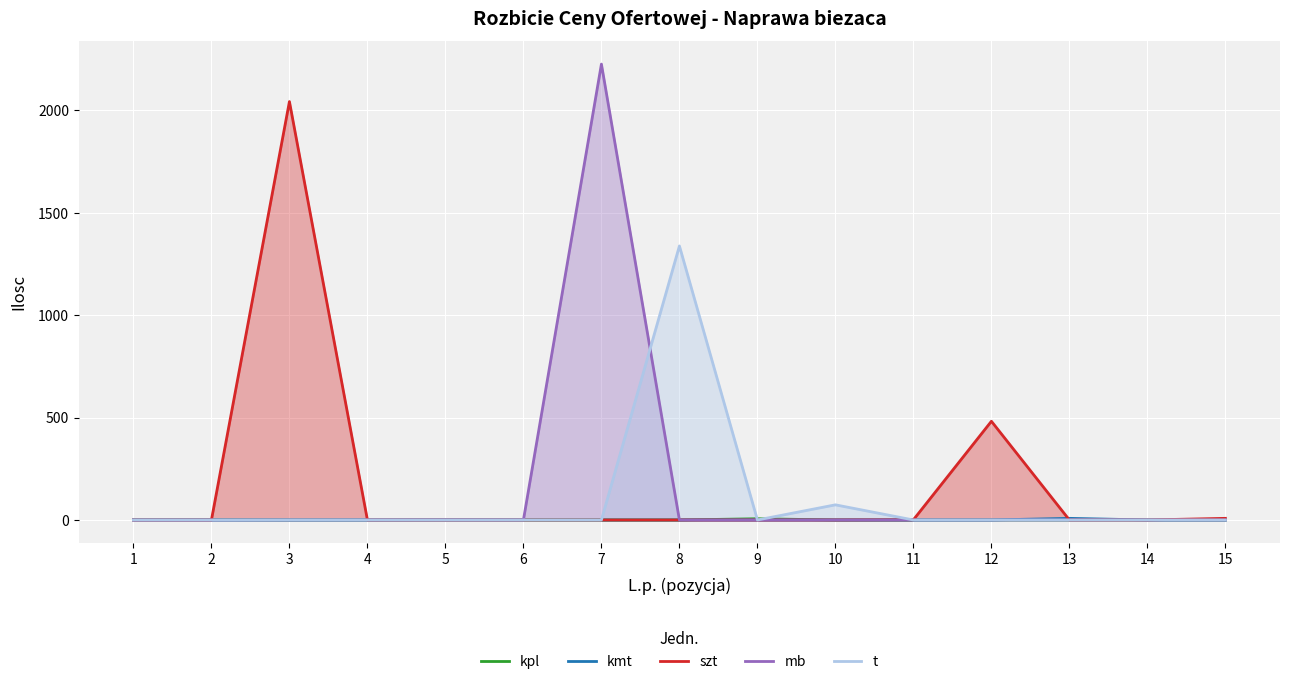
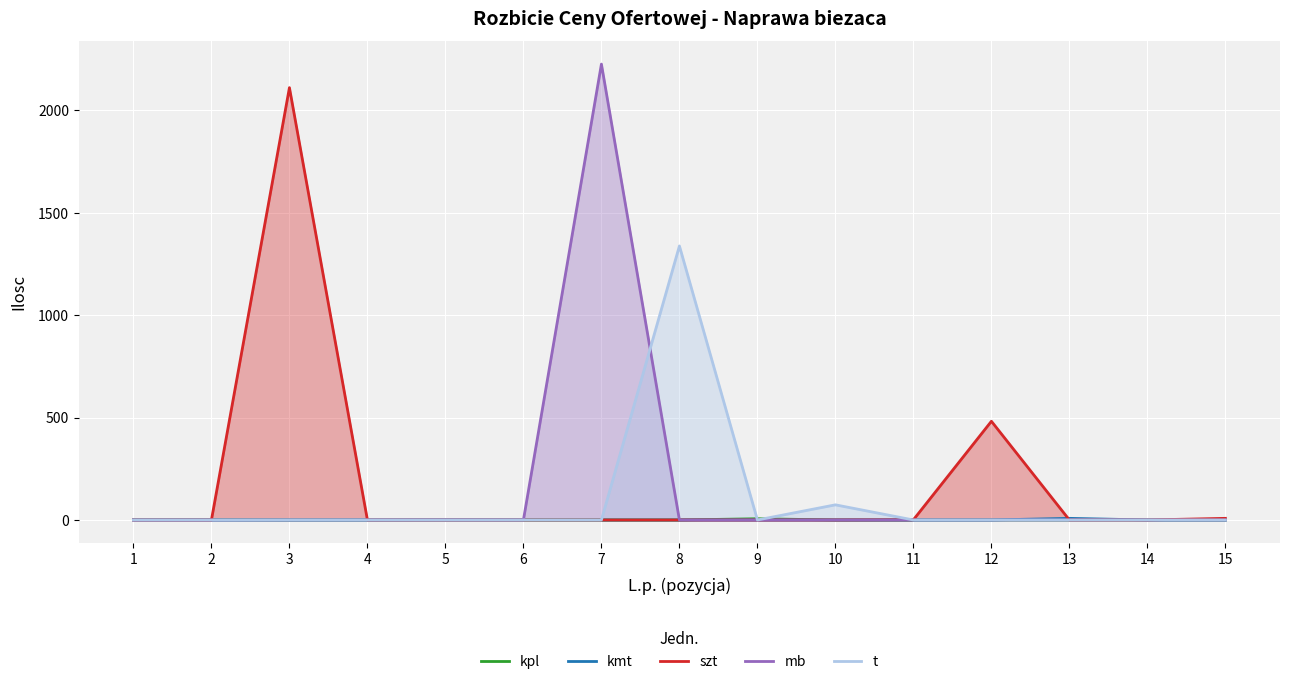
  {
    "szt": {
-     "3": 2040,
+     "3": 2110,
      "12": 480
    },
    "mb": {
      "7": 2230
    },
    "t": {
      "8": 1340,
      "10": 70
    }
  }
